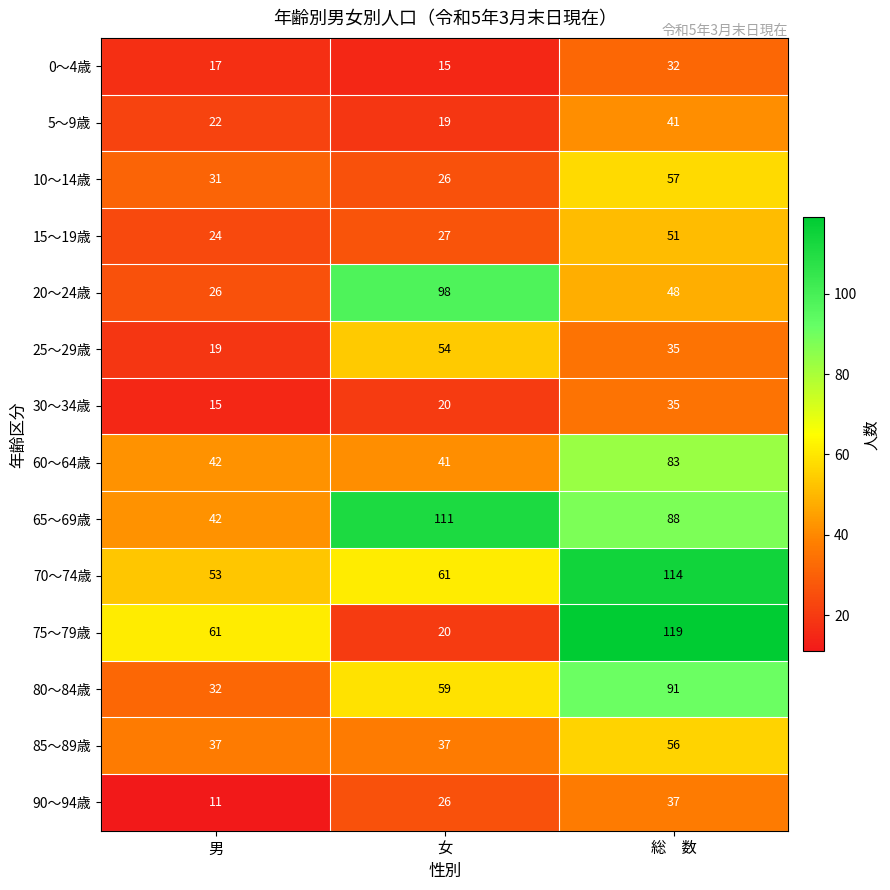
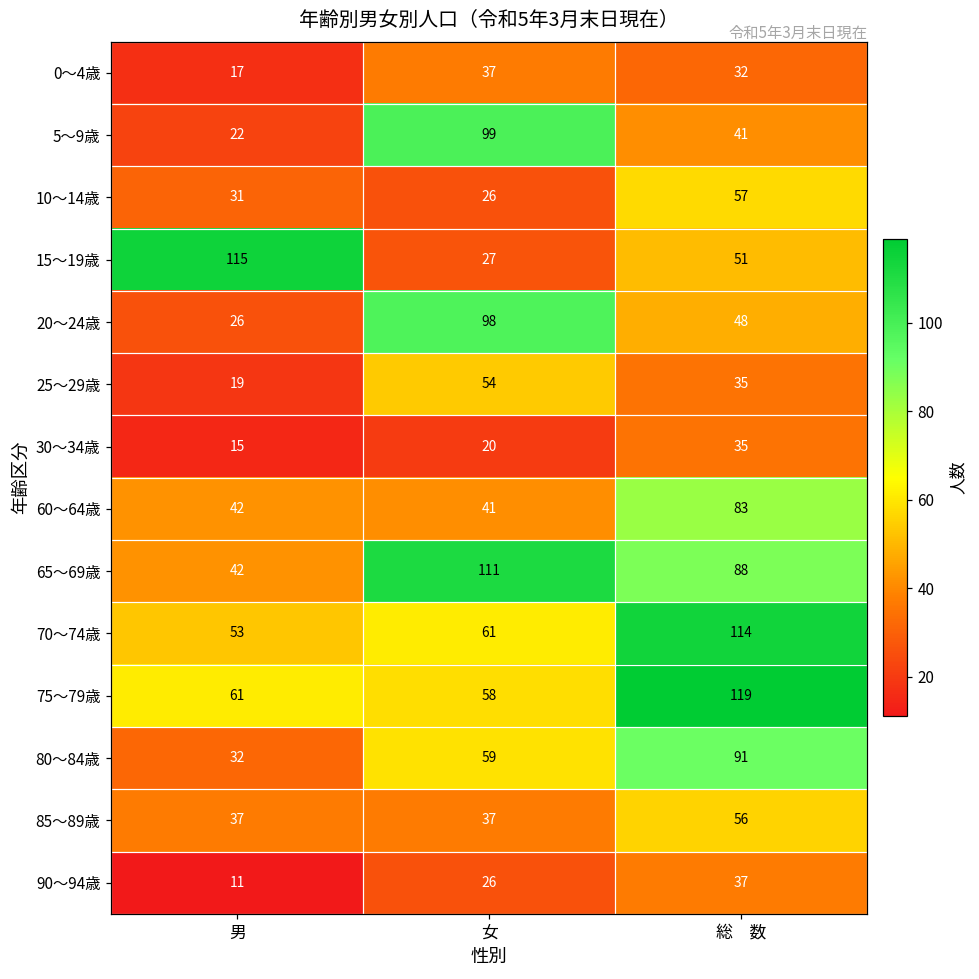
  {
    "0～4歳": {
      "男": 17,
-     "女": 15,
+     "女": 37,
      "総 数": 32
    },
    "5～9歳": {
      "男": 22,
-     "女": 19,
+     "女": 99,
      "総 数": 41
    },
    "10～14歳": {
      "男": 31,
      "女": 26,
      "総 数": 57
    },
    "15～19歳": {
-     "男": 24,
+     "男": 115,
      "女": 27,
      "総 数": 51
    },
    "20～24歳": {
      "男": 26,
      "女": 98,
      "総 数": 48
    },
    "25～29歳": {
      "男": 19,
      "女": 54,
      "総 数": 35
    },
    "30～34歳": {
      "男": 15,
      "女": 20,
      "総 数": 35
    },
    "60～64歳": {
      "男": 42,
      "女": 41,
      "総 数": 83
    },
    "65～69歳": {
      "男": 42,
      "女": 111,
      "総 数": 88
    },
    "70～74歳": {
      "男": 53,
      "女": 61,
      "総 数": 114
    },
    "75～79歳": {
      "男": 61,
-     "女": 20,
+     "女": 58,
      "総 数": 119
    },
    "80～84歳": {
      "男": 32,
      "女": 59,
      "総 数": 91
    },
    "85～89歳": {
      "男": 37,
      "女": 37,
      "総 数": 56
    },
    "90～94歳": {
      "男": 11,
      "女": 26,
      "総 数": 37
    }
  }
